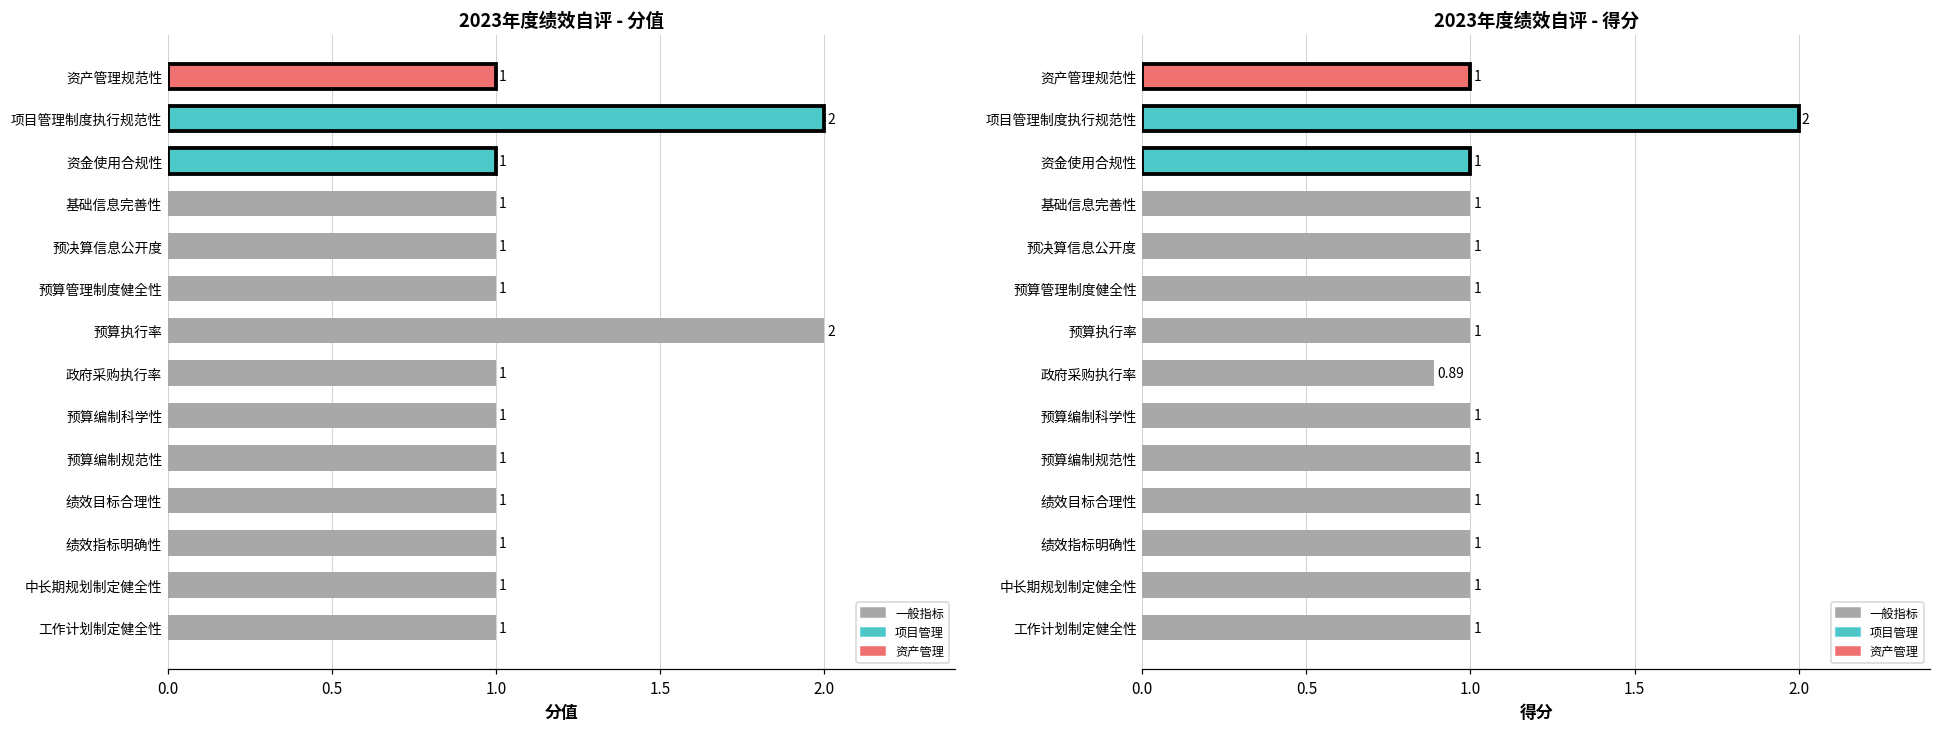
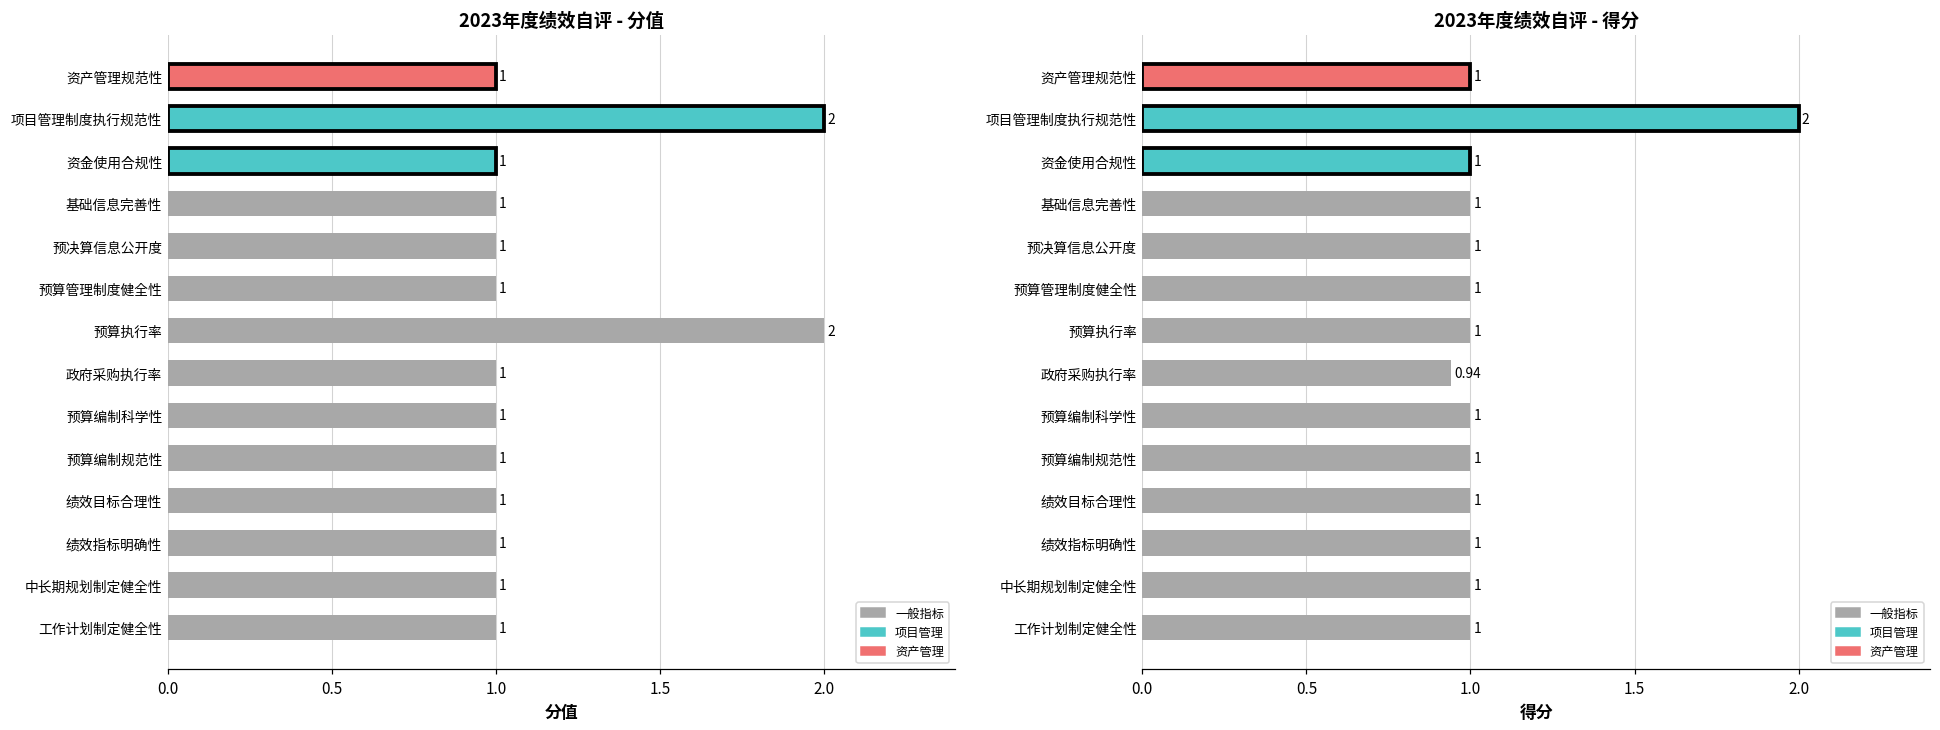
  {
    "2023年度绩效自评 - 分值": {
      "资产管理规范性": 1,
      "项目管理制度执行规范性": 2,
      "资金使用合规性": 1,
      "基础信息完善性": 1,
      "预决算信息公开度": 1,
      "预算管理制度健全性": 1,
      "预算执行率": 2,
      "政府采购执行率": 1,
      "预算编制科学性": 1,
      "预算编制规范性": 1,
      "绩效目标合理性": 1,
      "绩效指标明确性": 1,
      "中长期规划制定健全性": 1,
      "工作计划制定健全性": 1
    },
    "2023年度绩效自评 - 得分": {
      "资产管理规范性": 1,
      "项目管理制度执行规范性": 2,
      "资金使用合规性": 1,
      "基础信息完善性": 1,
      "预决算信息公开度": 1,
      "预算管理制度健全性": 1,
      "预算执行率": 1,
-     "政府采购执行率": 0.89,
+     "政府采购执行率": 0.94,
      "预算编制科学性": 1,
      "预算编制规范性": 1,
      "绩效目标合理性": 1,
      "绩效指标明确性": 1,
      "中长期规划制定健全性": 1,
      "工作计划制定健全性": 1
    }
  }
